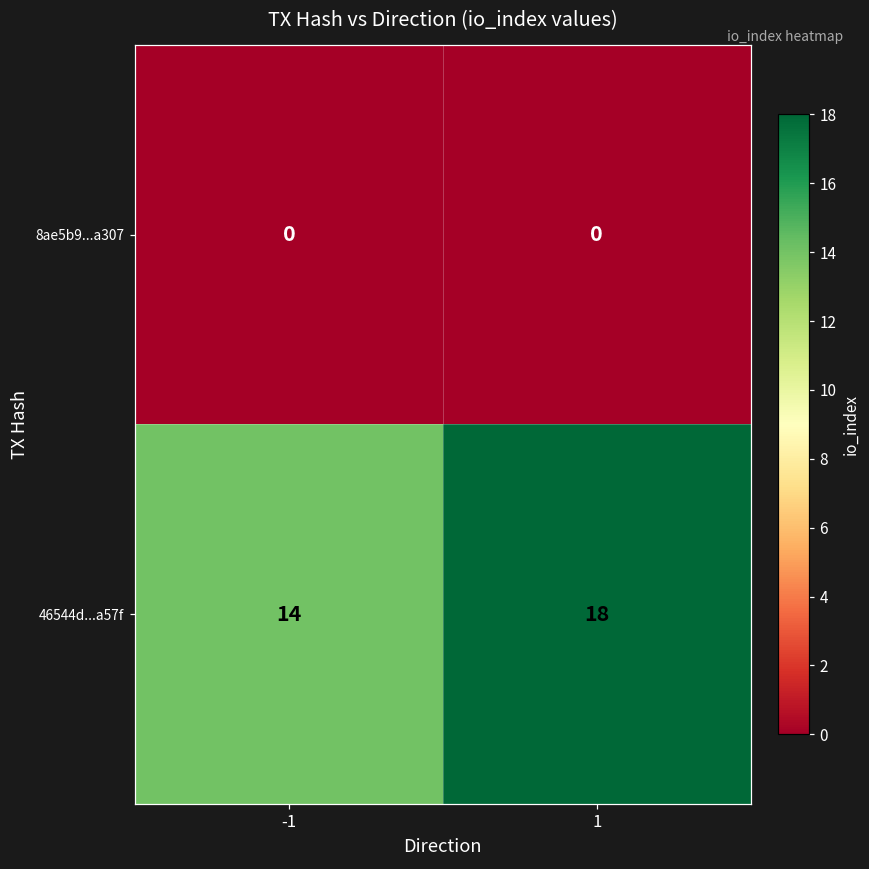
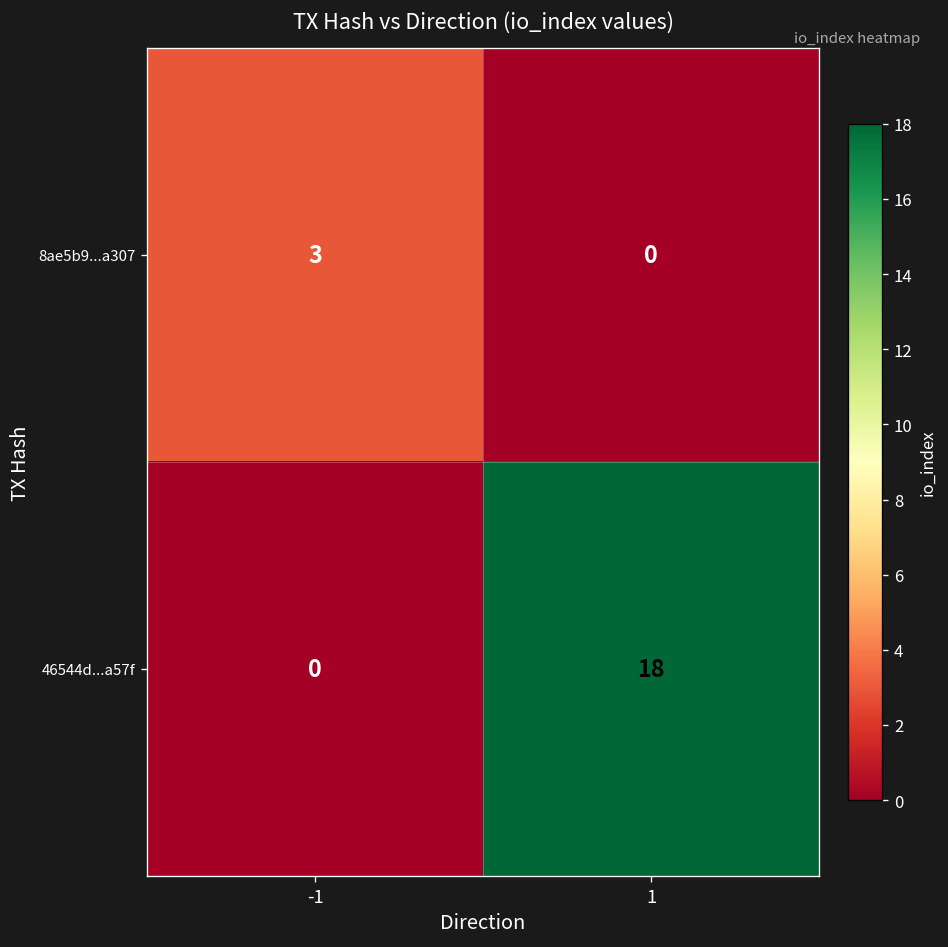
  {
    "8ae5b9...a307": {
-     "-1": 0,
+     "-1": 3,
      "1": 0
    },
    "46544d...a57f": {
-     "-1": 14,
+     "-1": 0,
      "1": 18
    }
  }
